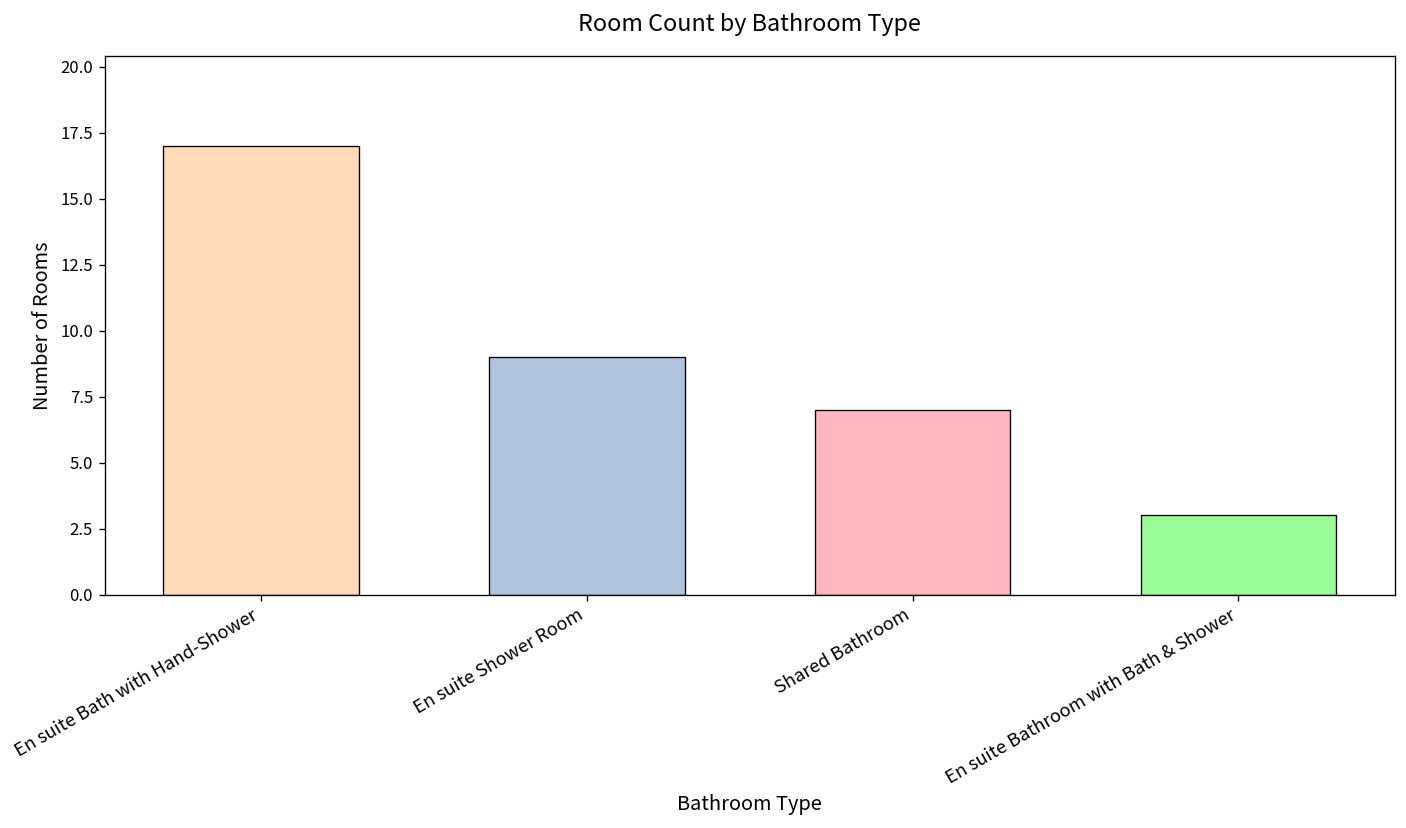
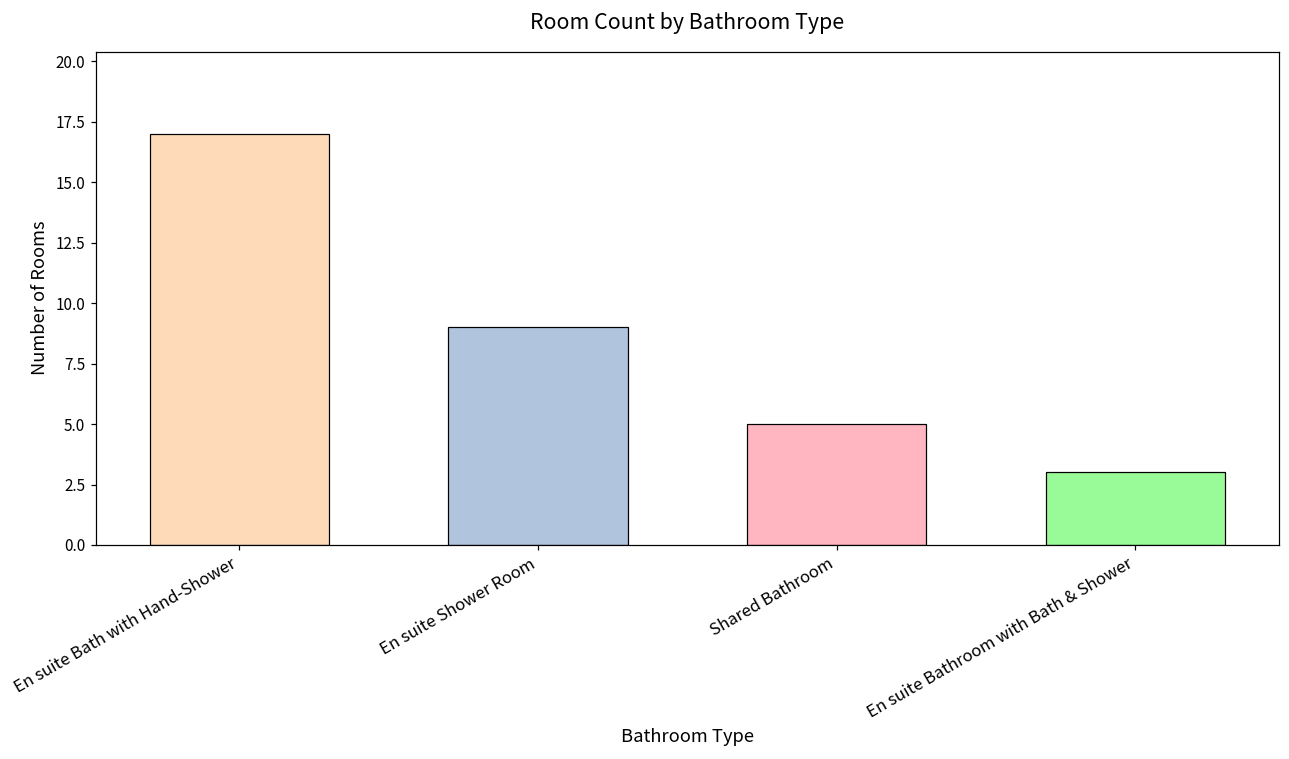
  {
    "En suite Bath with Hand-Shower": 17,
    "En suite Shower Room": 9,
-   "Shared Bathroom": 7,
+   "Shared Bathroom": 5,
    "En suite Bathroom with Bath & Shower": 3
  }
